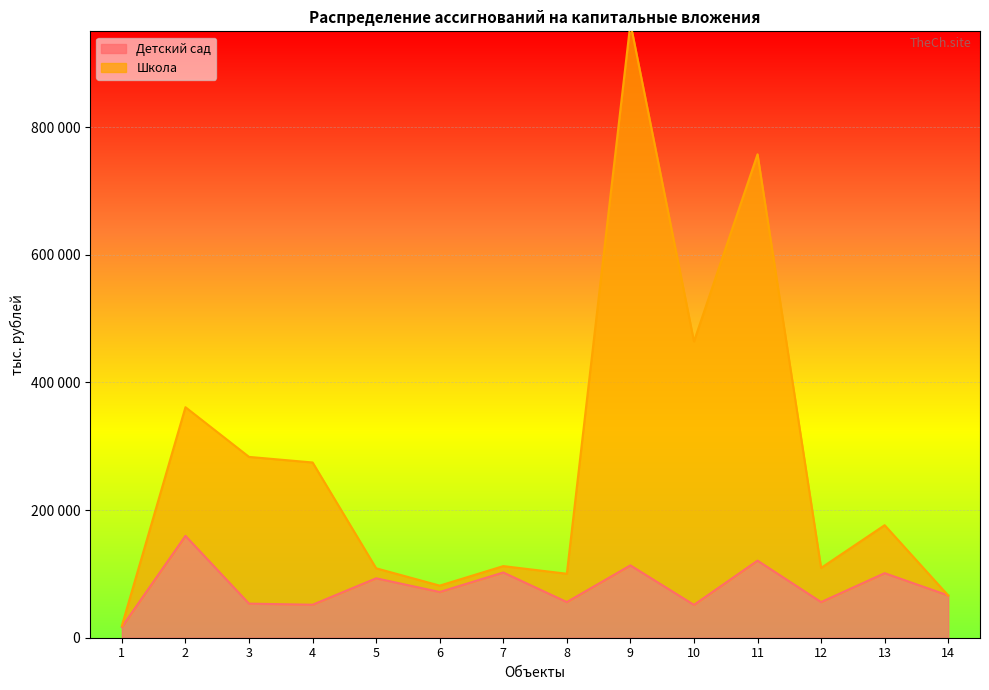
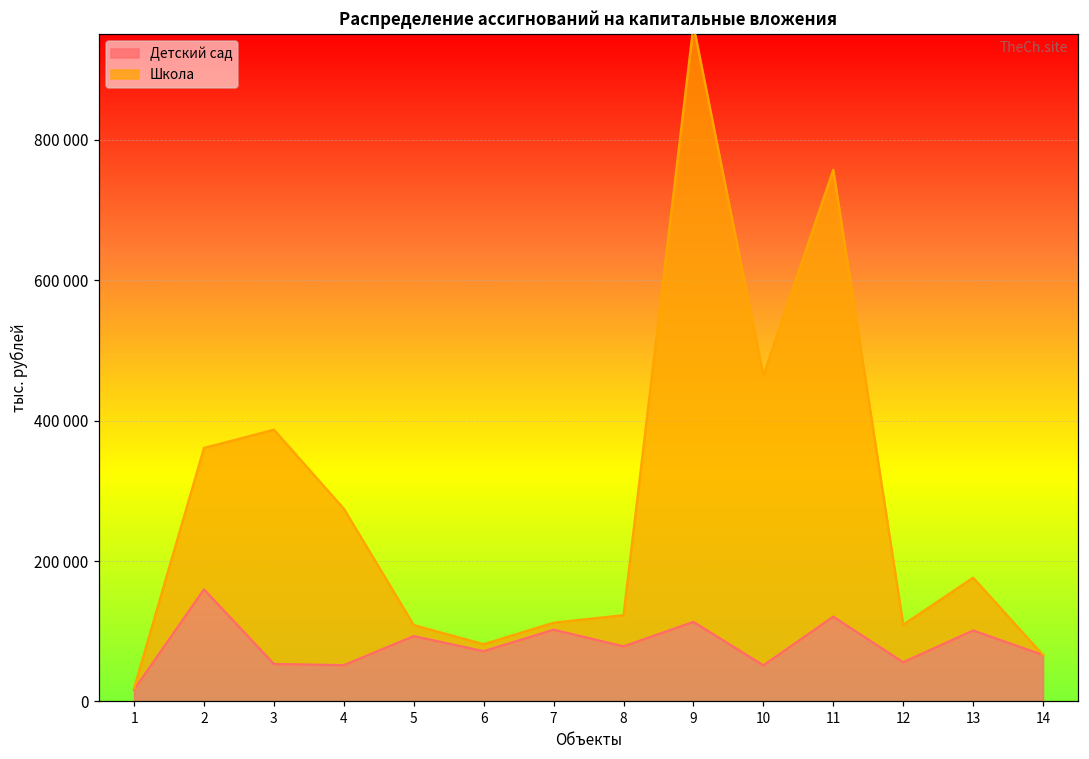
  {
    "Детский сад": {
      "2": 160000,
      "3": 50000,
      "4": 50000,
      "5": 90000,
      "6": 70000,
      "7": 100000,
-     "8": 60000,
+     "8": 80000,
      "9": 110000,
      "10": 50000,
      "11": 120000,
      "12": 60000,
      "13": 100000
    },
    "Школа": {
      "2": 200000,
-     "3": 230000,
+     "3": 330000,
      "4": 220000,
      "5": 20000,
      "6": 10000,
      "7": 10000,
      "8": 40000,
      "10": 410000,
      "11": 640000,
      "12": 50000,
      "13": 80000
    }
  }
